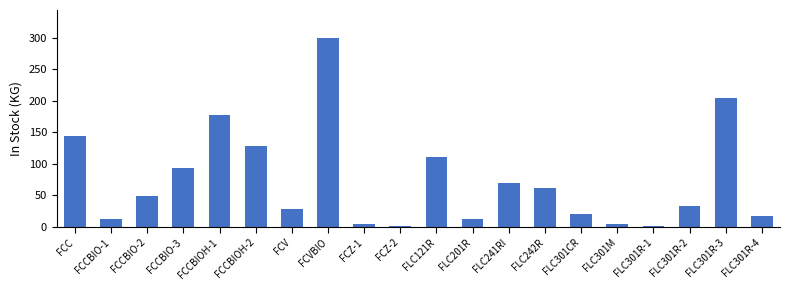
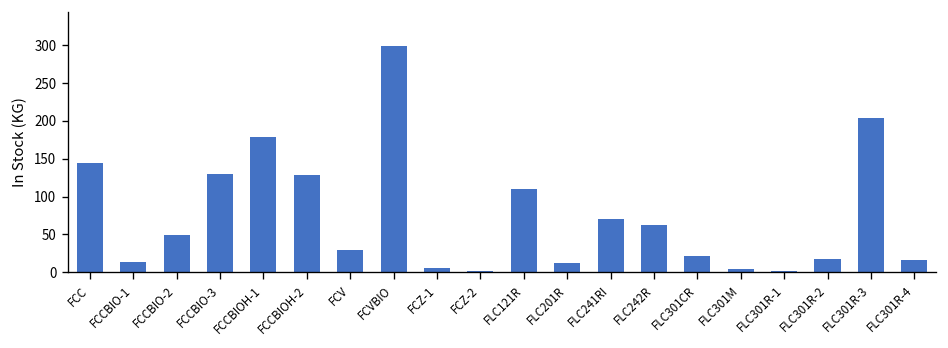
  {
    "FCC": 140,
    "FCCBIO-1": 10,
    "FCCBIO-2": 50,
-   "FCCBIO-3": 90,
+   "FCCBIO-3": 130,
    "FCCBIOH-1": 180,
    "FCCBIOH-2": 130,
    "FCV": 30,
    "FCVBIO": 300,
    "FCZ-1": 10,
    "FLC121R": 110,
    "FLC201R": 10,
    "FLC241RI": 70,
    "FLC242R": 60,
    "FLC301CR": 20,
    "FLC301M": 0,
-   "FLC301R-2": 30,
+   "FLC301R-2": 20,
    "FLC301R-3": 200,
    "FLC301R-4": 20
  }
